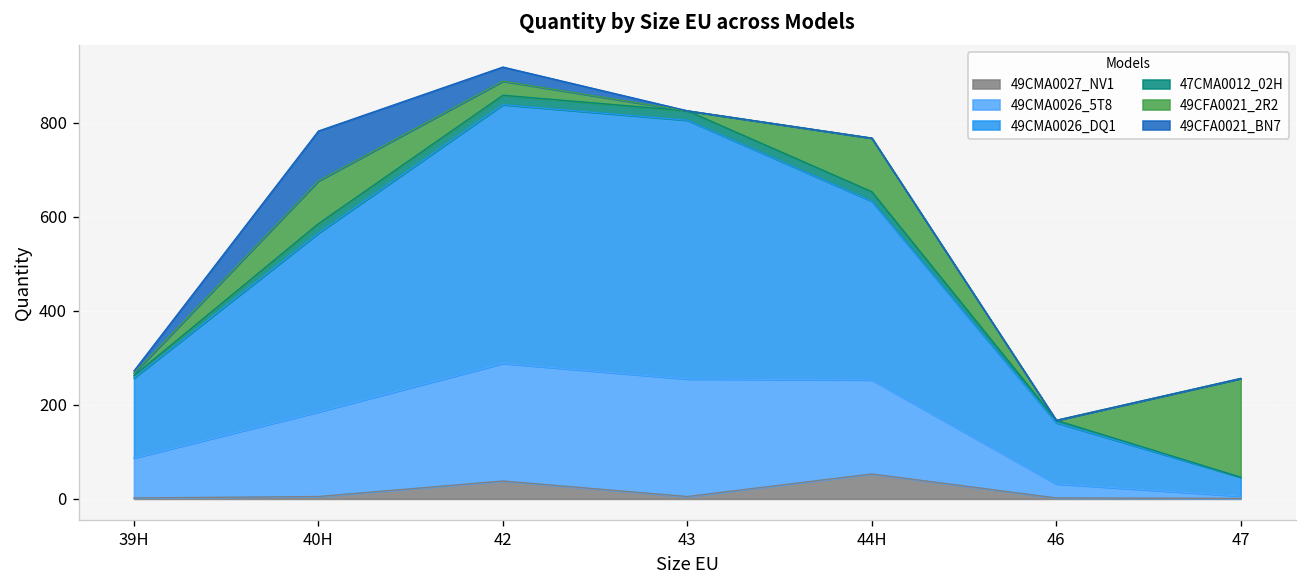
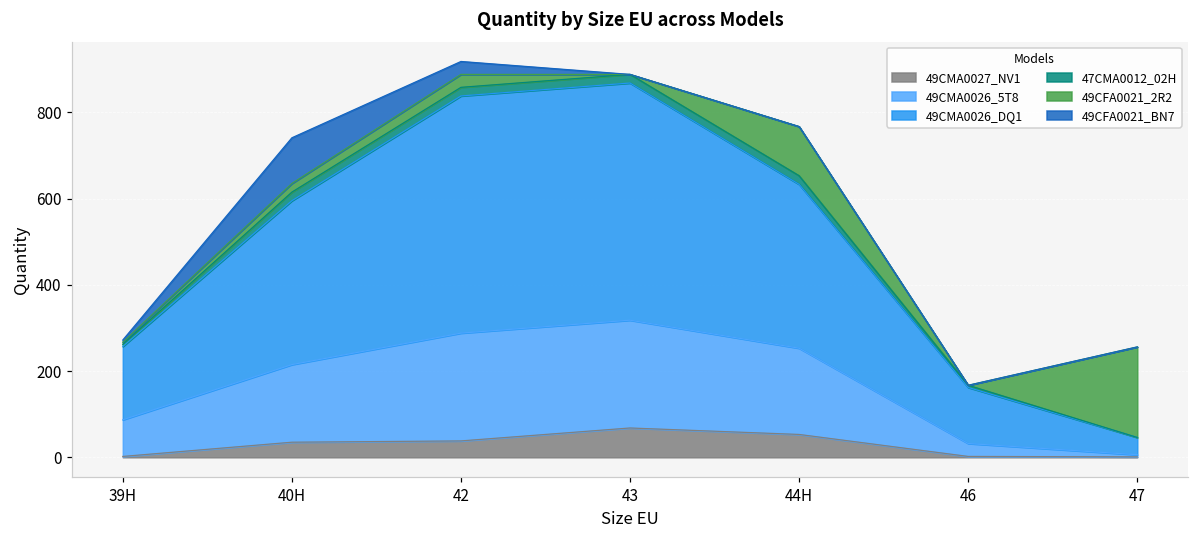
  {
    "49CMA0027_NV1": {
      "39H": 0,
-     "40H": 10,
+     "40H": 40,
      "42": 40,
-     "43": 10,
+     "43": 70,
      "44H": 50,
      "46": 0
    },
    "47CMA0012_02H": {
      "40H": 20,
      "42": 20,
      "44H": 20
    },
    "49CFA0021_2R2": {
-     "40H": 90,
+     "40H": 20,
      "42": 30
    },
    "49CFA0021_BN7": {
      "40H": 110,
      "42": 30
    }
  }
